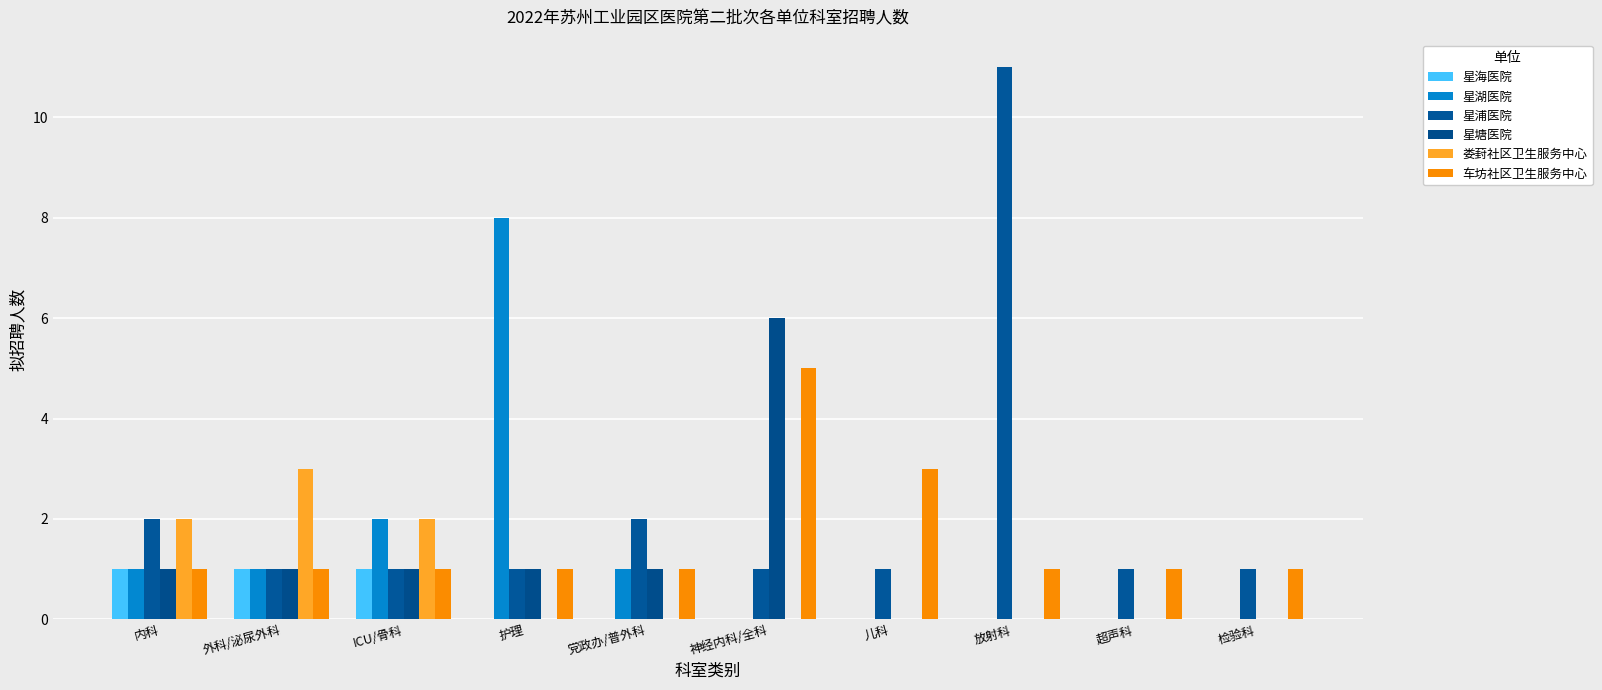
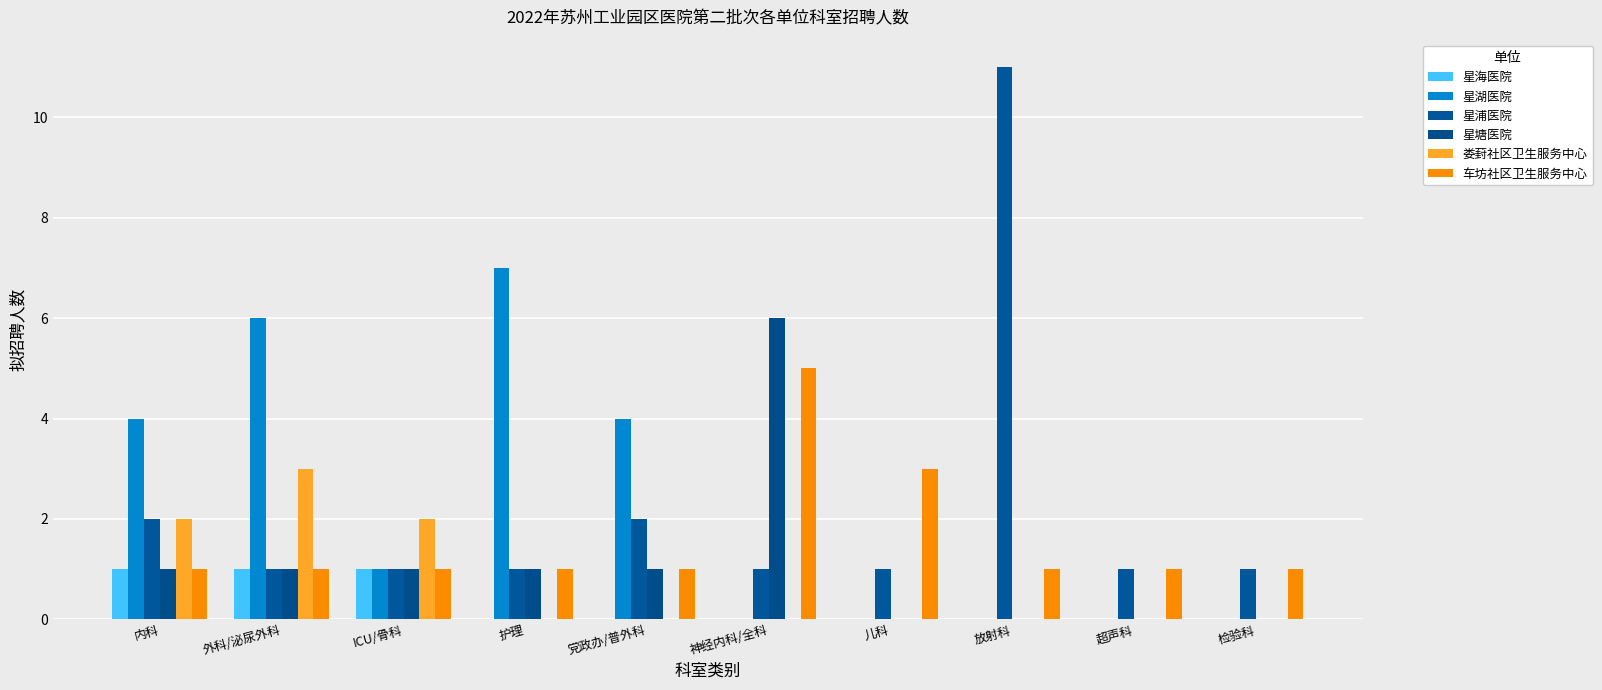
  {
    "星海医院": {
      "内科": 1,
      "外科/泌尿外科": 1,
      "ICU/骨科": 1,
      "护理": 0,
      "党政办/普外科": 0,
      "神经内科/全科": 0,
      "儿科": 0,
      "放射科": 0,
      "超声科": 0,
      "检验科": 0
    },
    "星湖医院": {
-     "内科": 1,
-     "外科/泌尿外科": 1,
-     "ICU/骨科": 2,
-     "护理": 8,
-     "党政办/普外科": 1,
+     "内科": 4,
+     "外科/泌尿外科": 6,
+     "ICU/骨科": 1,
+     "护理": 7,
+     "党政办/普外科": 4,
      "神经内科/全科": 0,
      "儿科": 0,
      "放射科": 0,
      "超声科": 0,
      "检验科": 0
    }
  }
